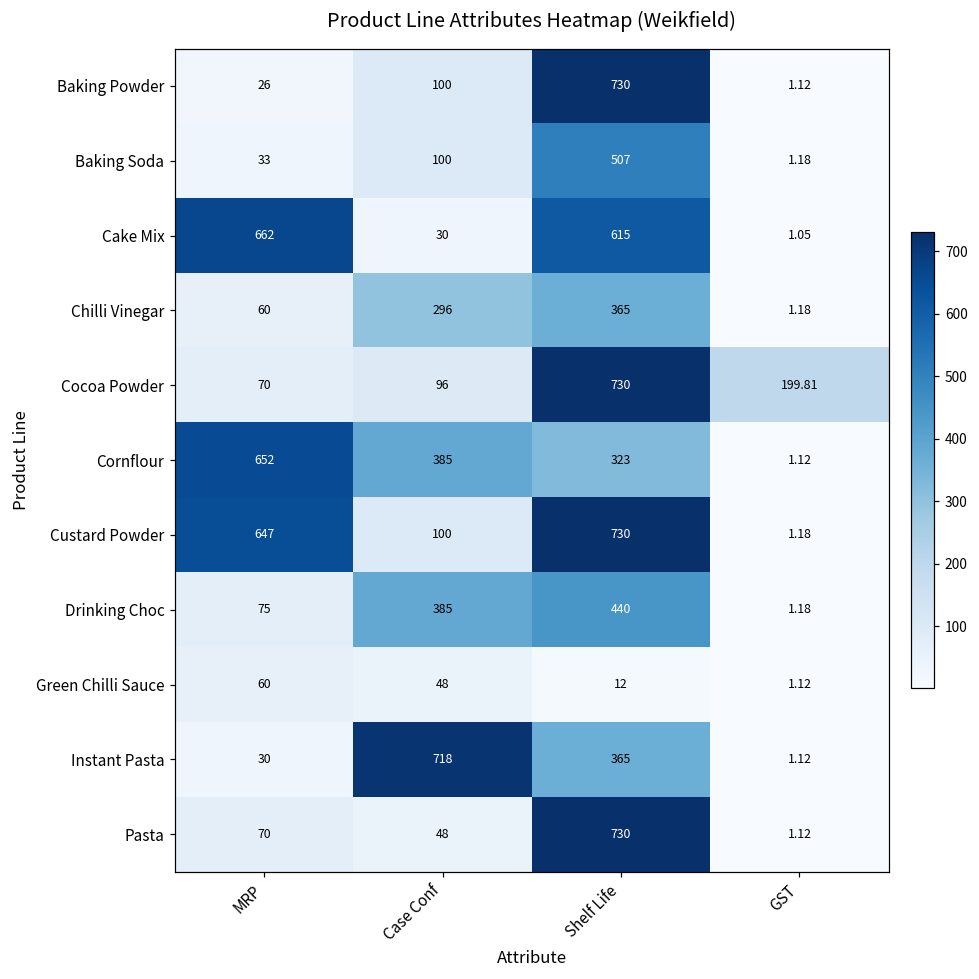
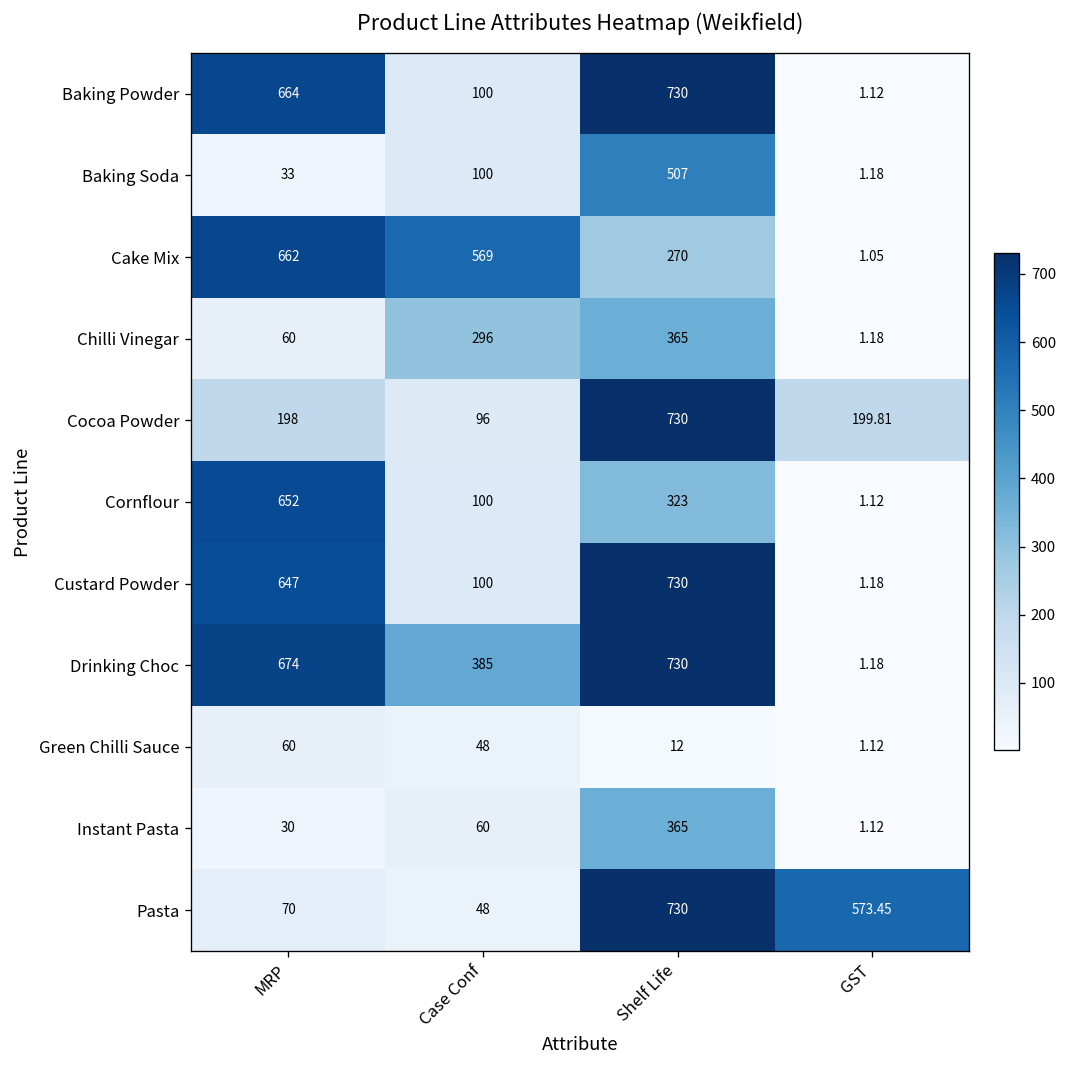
  {
    "Baking Powder": {
-     "MRP": 26,
+     "MRP": 664,
      "Case Conf": 100,
      "Shelf Life": 730,
      "GST": 1.12
    },
    "Baking Soda": {
      "MRP": 33,
      "Case Conf": 100,
      "Shelf Life": 507,
      "GST": 1.18
    },
    "Cake Mix": {
      "MRP": 662,
-     "Case Conf": 30,
-     "Shelf Life": 615,
+     "Case Conf": 569,
+     "Shelf Life": 270,
      "GST": 1.05
    },
    "Chilli Vinegar": {
      "MRP": 60,
      "Case Conf": 296,
      "Shelf Life": 365,
      "GST": 1.18
    },
    "Cocoa Powder": {
-     "MRP": 70,
+     "MRP": 198,
      "Case Conf": 96,
      "Shelf Life": 730,
      "GST": 199.81
    },
    "Cornflour": {
      "MRP": 652,
-     "Case Conf": 385,
+     "Case Conf": 100,
      "Shelf Life": 323,
      "GST": 1.12
    },
    "Custard Powder": {
      "MRP": 647,
      "Case Conf": 100,
      "Shelf Life": 730,
      "GST": 1.18
    },
    "Drinking Choc": {
-     "MRP": 75,
+     "MRP": 674,
      "Case Conf": 385,
-     "Shelf Life": 440,
+     "Shelf Life": 730,
      "GST": 1.18
    },
    "Green Chilli Sauce": {
      "MRP": 60,
      "Case Conf": 48,
      "Shelf Life": 12,
      "GST": 1.12
    },
    "Instant Pasta": {
      "MRP": 30,
-     "Case Conf": 718,
+     "Case Conf": 60,
      "Shelf Life": 365,
      "GST": 1.12
    },
    "Pasta": {
      "MRP": 70,
      "Case Conf": 48,
      "Shelf Life": 730,
-     "GST": 1.12
+     "GST": 573.45
    }
  }
